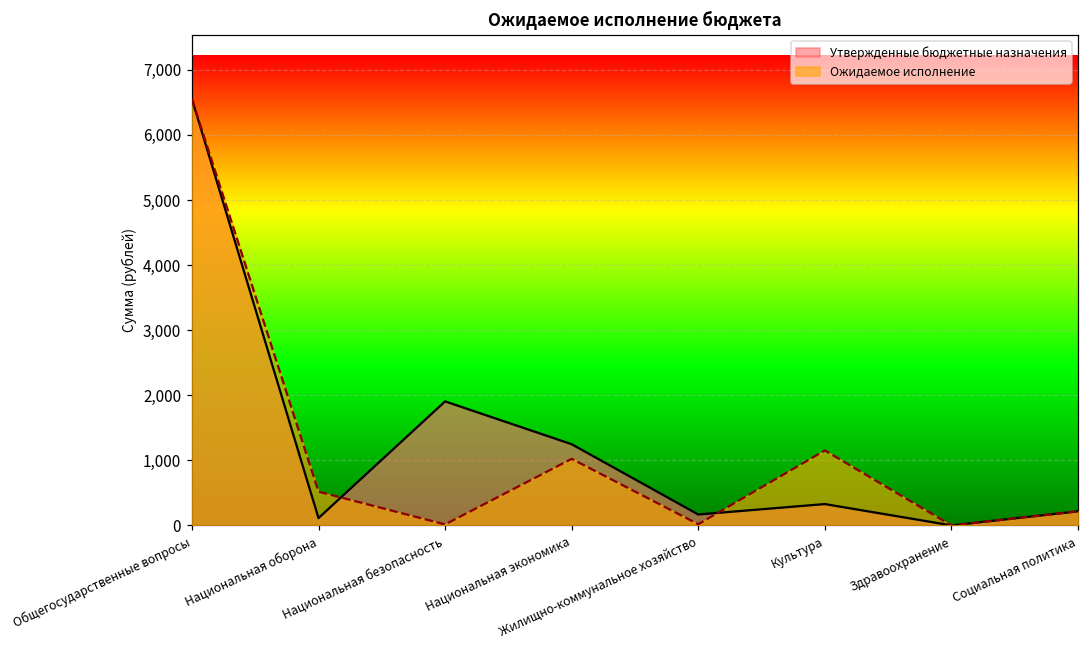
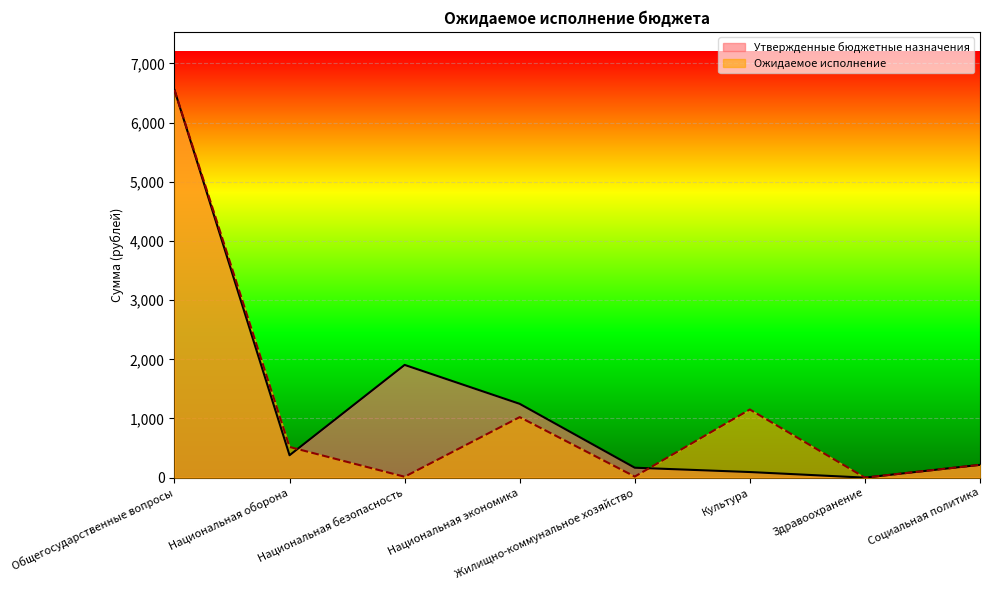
  {
    "Утвержденные бюджетные назначения": {
-     "Национальная оборона": "100",
+     "Национальная оборона": "400",
      "Национальная безопасность": "1,900",
      "Национальная экономика": "1,200",
      "Жилищно-коммунальное хозяйство": "200",
-     "Культура": "300"
+     "Культура": "100"
    },
    "Ожидаемое исполнение": {
      "Национальная оборона": "500",
      "Национальная безопасность": "0",
      "Национальная экономика": "1,000",
      "Жилищно-коммунальное хозяйство": "0",
      "Культура": "1,200"
    }
  }
